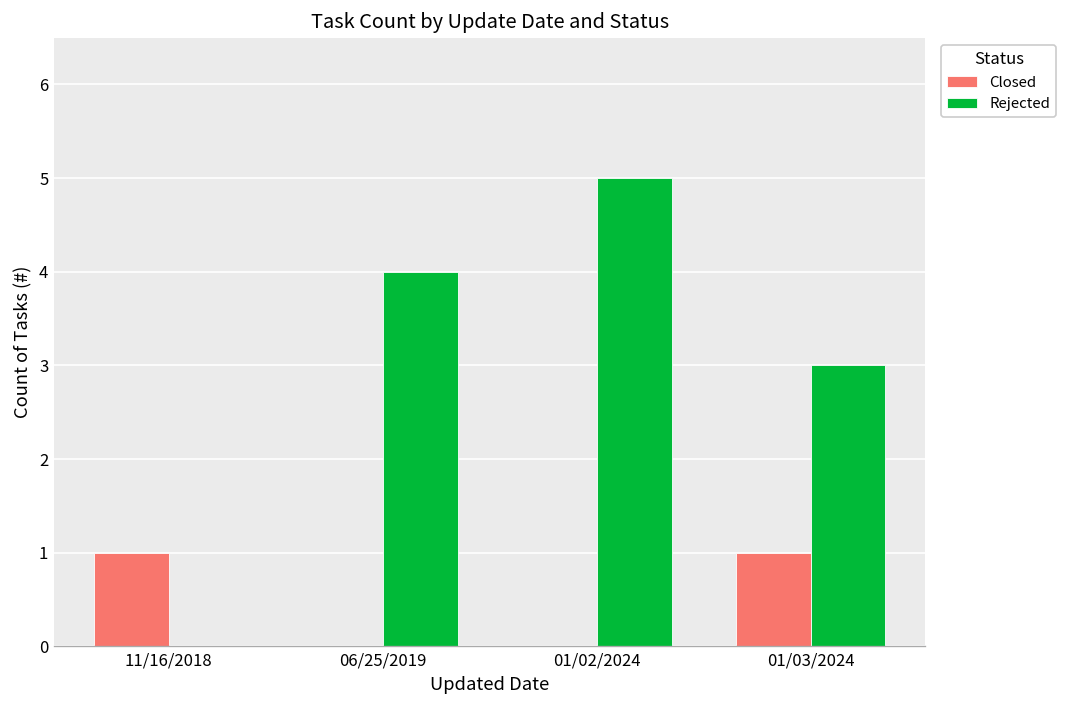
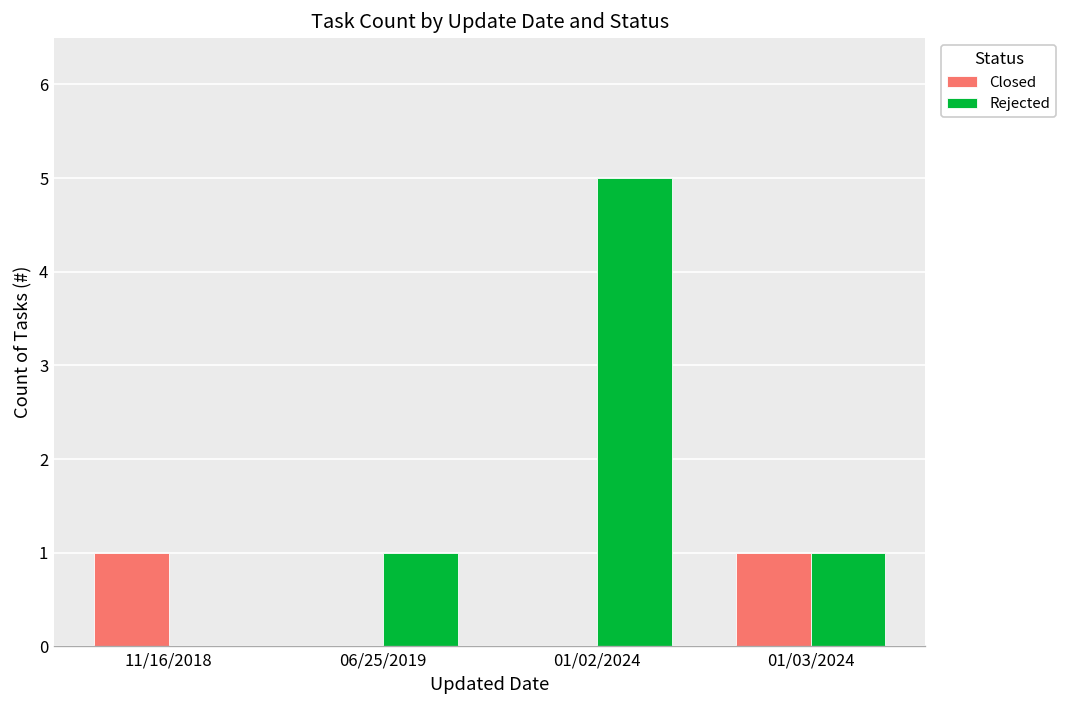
  {
    "Closed": {
      "11/16/2018": 1,
      "06/25/2019": 0,
      "01/02/2024": 0,
      "01/03/2024": 1
    },
    "Rejected": {
      "11/16/2018": 0,
-     "06/25/2019": 4,
+     "06/25/2019": 1,
      "01/02/2024": 5,
-     "01/03/2024": 3
+     "01/03/2024": 1
    }
  }
